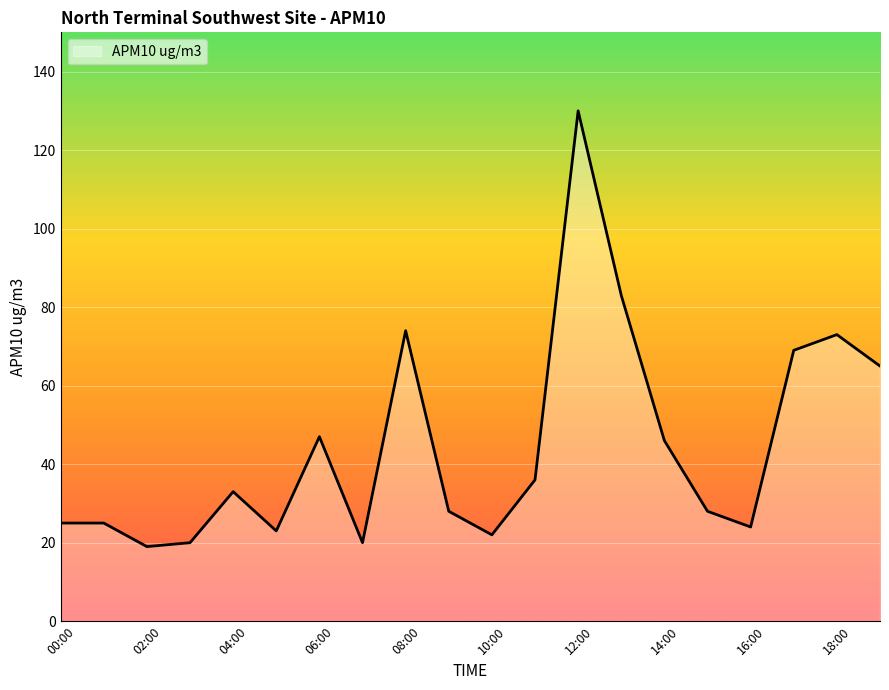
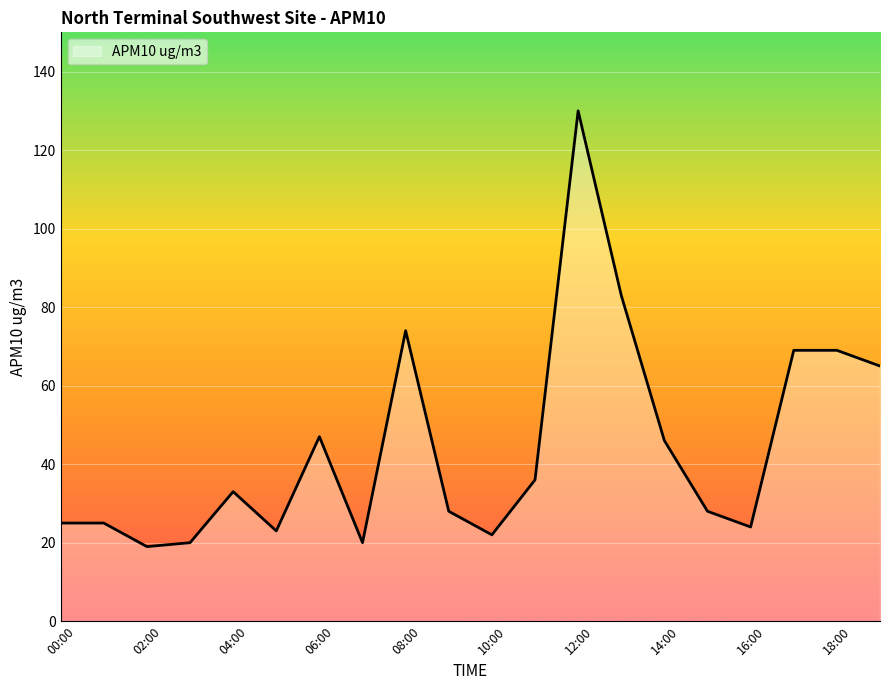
  {
    "00:00": 25,
    "02:00": 19,
    "04:00": 33,
    "06:00": 47,
    "08:00": 74,
    "10:00": 22,
    "12:00": 130,
    "14:00": 46,
    "16:00": 24,
-   "18:00": 73
+   "18:00": 69
  }
